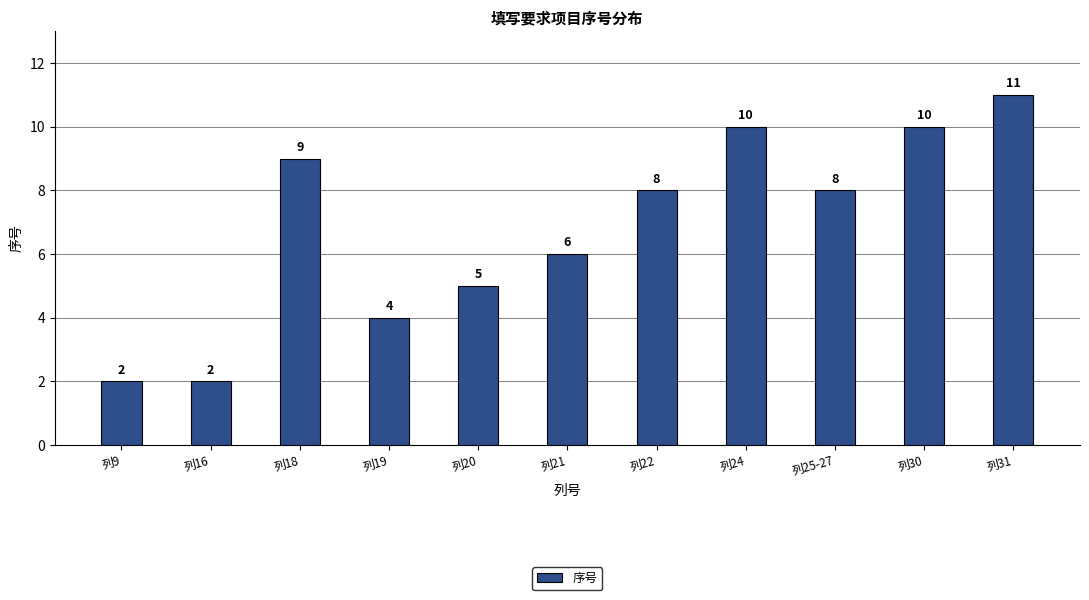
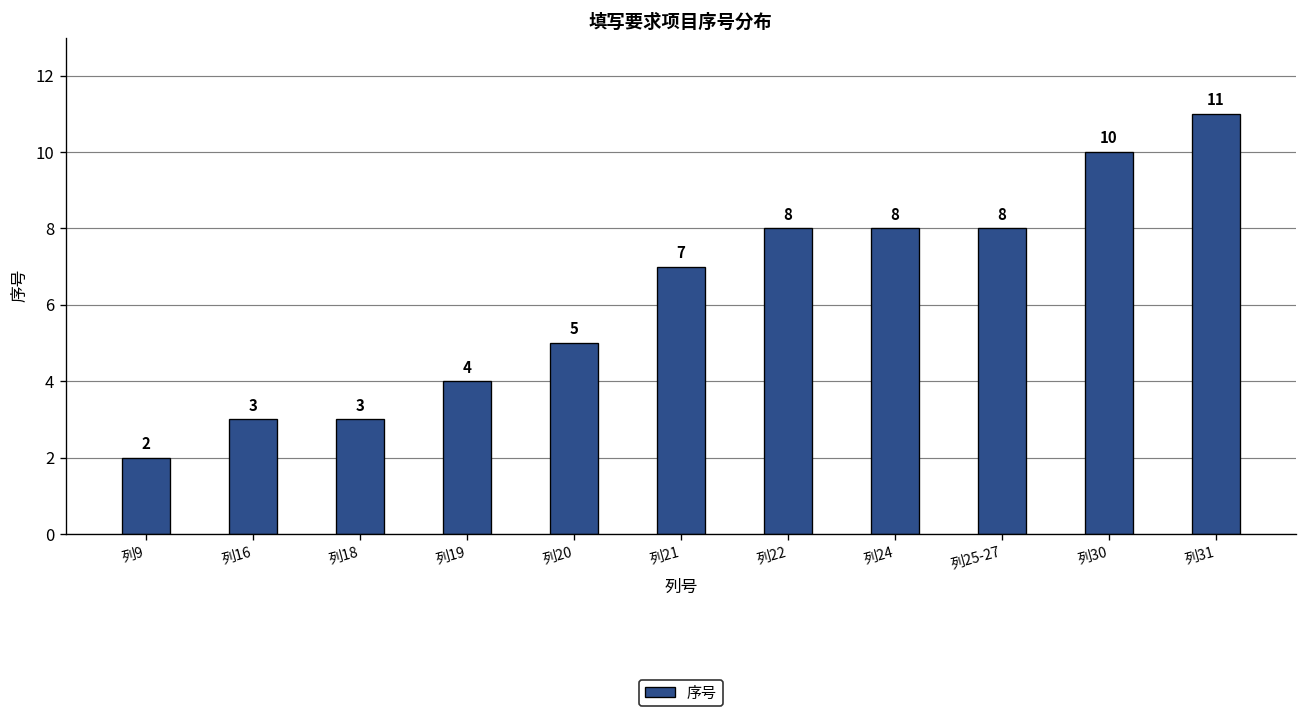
  {
    "列9": 2,
-   "列16": 2,
-   "列18": 9,
+   "列16": 3,
+   "列18": 3,
    "列19": 4,
    "列20": 5,
-   "列21": 6,
+   "列21": 7,
    "列22": 8,
-   "列24": 10,
+   "列24": 8,
    "列25-27": 8,
    "列30": 10,
    "列31": 11
  }
